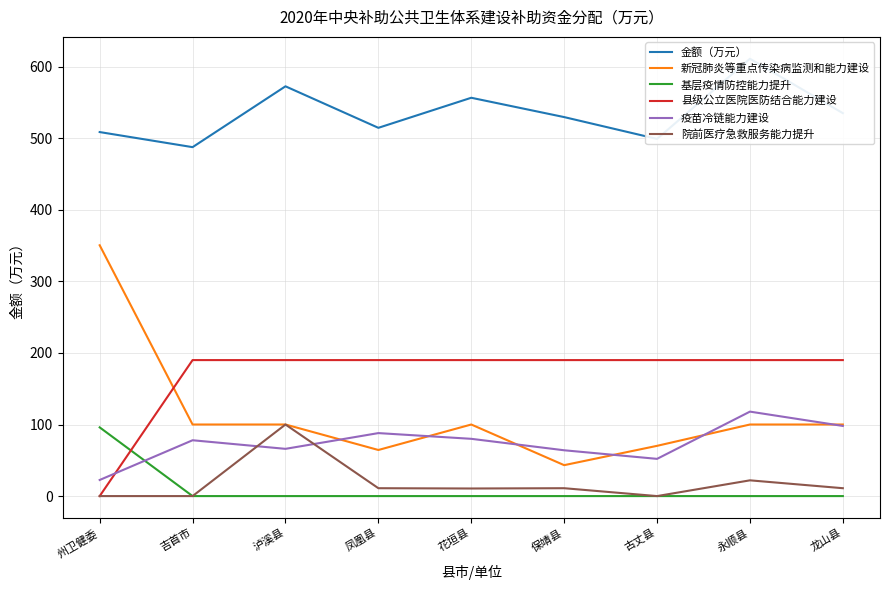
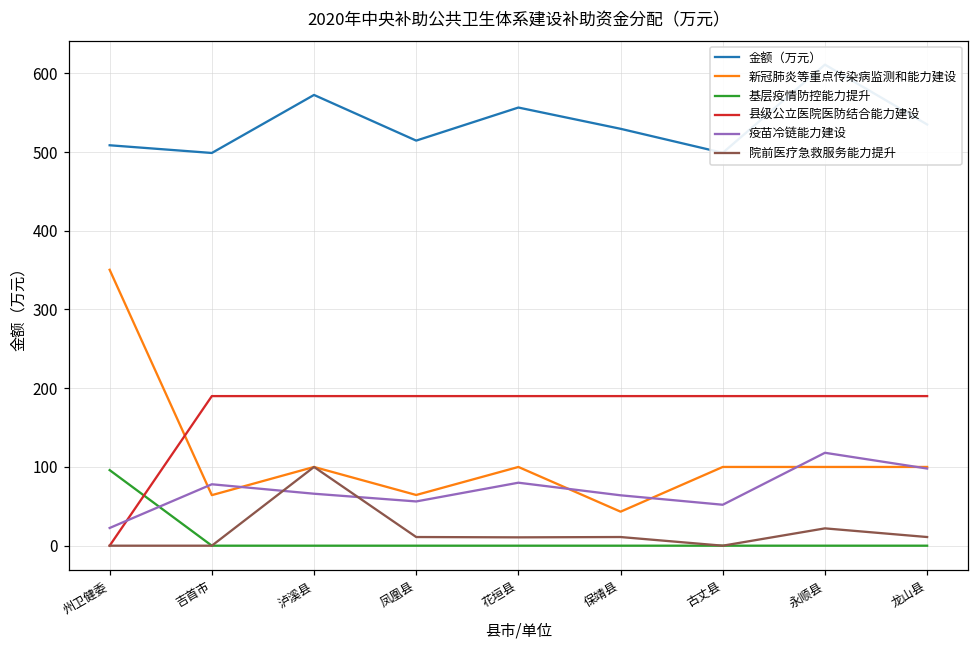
  {
    "金额（万元）": {
      "州卫健委": 510,
-     "吉首市": 490,
+     "吉首市": 500,
      "泸溪县": 570,
      "凤凰县": 510,
      "花垣县": 560,
      "保靖县": 530
    },
    "新冠肺炎等重点传染病监测和能力建设": {
      "州卫健委": 350,
-     "吉首市": 100,
+     "吉首市": 60,
      "凤凰县": 60,
      "花垣县": 100,
      "保靖县": 40,
-     "古丈县": 70,
+     "古丈县": 100,
      "永顺县": 100
    },
    "基层疫情防控能力提升": {
      "州卫健委": 100,
      "泸溪县": 0,
      "凤凰县": 0,
      "花垣县": 0,
      "保靖县": 0,
      "永顺县": 0,
      "龙山县": 0
    },
    "县级公立医院医防结合能力建设": {
      "吉首市": 190,
      "泸溪县": 190,
      "凤凰县": 190,
      "花垣县": 190,
      "保靖县": 190,
      "古丈县": 190,
      "永顺县": 190,
      "龙山县": 190
    },
    "疫苗冷链能力建设": {
      "州卫健委": 20,
      "吉首市": 80,
      "泸溪县": 70,
-     "凤凰县": 90,
+     "凤凰县": 60,
      "花垣县": 80,
      "保靖县": 60,
      "古丈县": 50,
      "永顺县": 120
    },
    "院前医疗急救服务能力提升": {
      "凤凰县": 10,
      "花垣县": 10,
      "保靖县": 10,
      "永顺县": 20,
      "龙山县": 10
    }
  }
